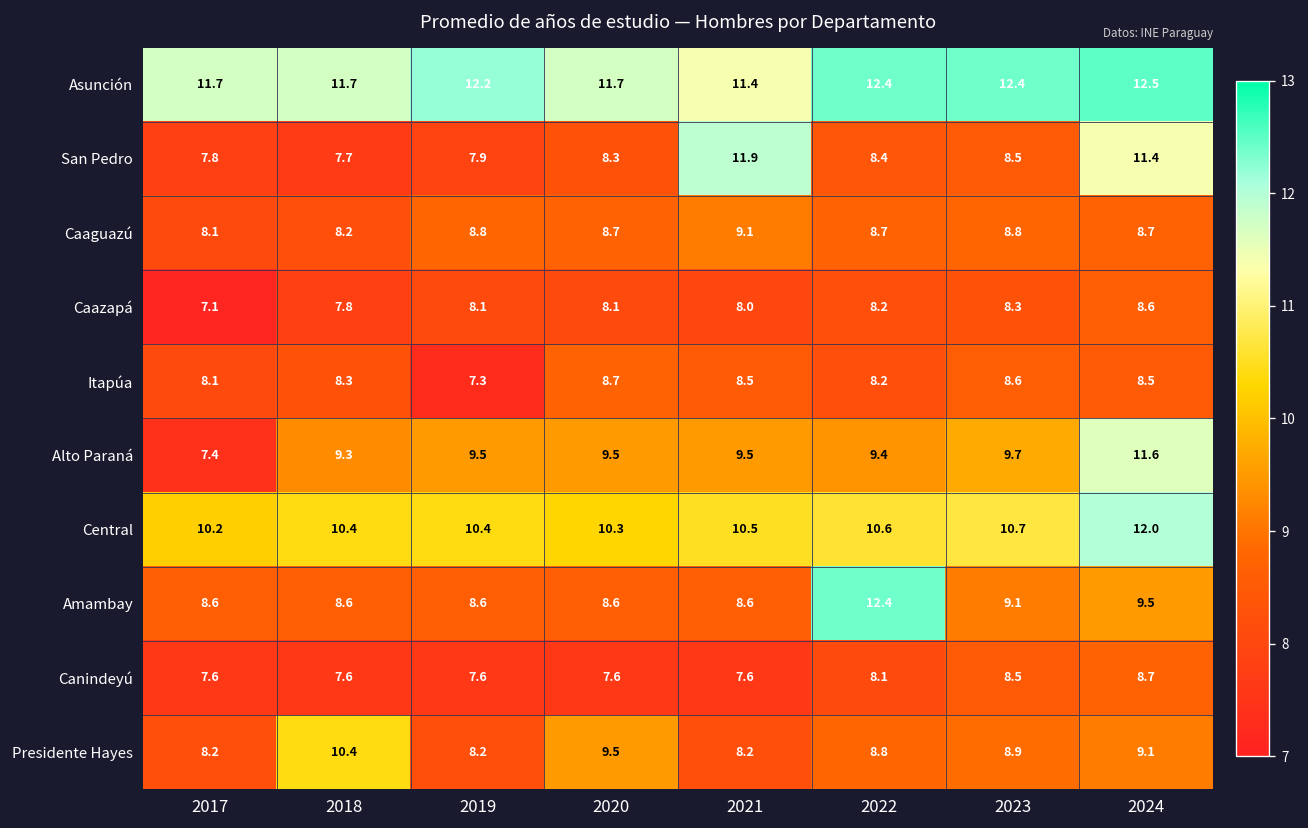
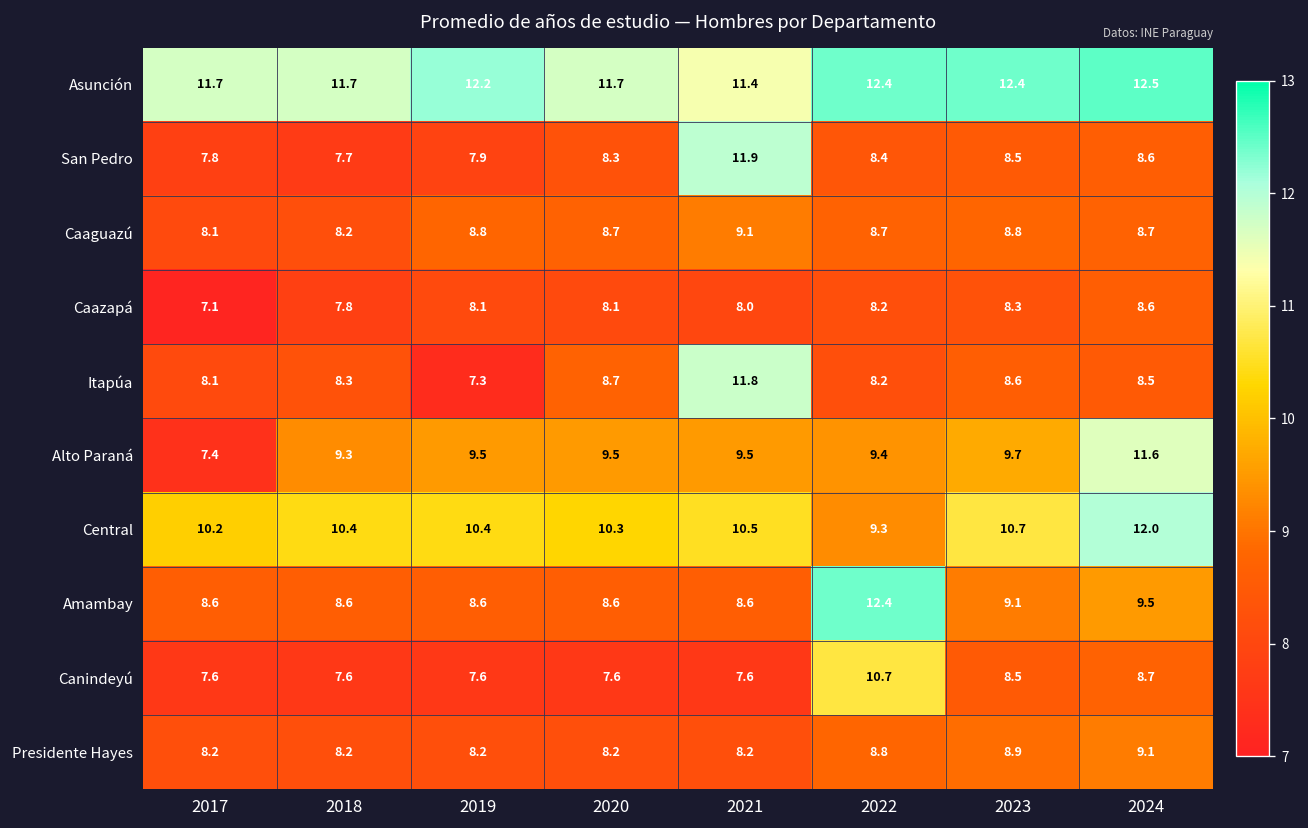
  {
    "Asunción": {
      "2017": 11.7,
      "2018": 11.7,
      "2019": 12.2,
      "2020": 11.7,
      "2021": 11.4,
      "2022": 12.4,
      "2023": 12.4,
      "2024": 12.5
    },
    "San Pedro": {
      "2017": 7.8,
      "2018": 7.7,
      "2019": 7.9,
      "2020": 8.3,
      "2021": 11.9,
      "2022": 8.4,
      "2023": 8.5,
-     "2024": 11.4
+     "2024": 8.6
    },
    "Caaguazú": {
      "2017": 8.1,
      "2018": 8.2,
      "2019": 8.8,
      "2020": 8.7,
      "2021": 9.1,
      "2022": 8.7,
      "2023": 8.8,
      "2024": 8.7
    },
    "Caazapá": {
      "2017": 7.1,
      "2018": 7.8,
      "2019": 8.1,
      "2020": 8.1,
      "2021": 8.0,
      "2022": 8.2,
      "2023": 8.3,
      "2024": 8.6
    },
    "Itapúa": {
      "2017": 8.1,
      "2018": 8.3,
      "2019": 7.3,
      "2020": 8.7,
-     "2021": 8.5,
+     "2021": 11.8,
      "2022": 8.2,
      "2023": 8.6,
      "2024": 8.5
    },
    "Alto Paraná": {
      "2017": 7.4,
      "2018": 9.3,
      "2019": 9.5,
      "2020": 9.5,
      "2021": 9.5,
      "2022": 9.4,
      "2023": 9.7,
      "2024": 11.6
    },
    "Central": {
      "2017": 10.2,
      "2018": 10.4,
      "2019": 10.4,
      "2020": 10.3,
      "2021": 10.5,
-     "2022": 10.6,
+     "2022": 9.3,
      "2023": 10.7,
      "2024": 12.0
    },
    "Amambay": {
      "2017": 8.6,
      "2018": 8.6,
      "2019": 8.6,
      "2020": 8.6,
      "2021": 8.6,
      "2022": 12.4,
      "2023": 9.1,
      "2024": 9.5
    },
    "Canindeyú": {
      "2017": 7.6,
      "2018": 7.6,
      "2019": 7.6,
      "2020": 7.6,
      "2021": 7.6,
-     "2022": 8.1,
+     "2022": 10.7,
      "2023": 8.5,
      "2024": 8.7
    },
    "Presidente Hayes": {
      "2017": 8.2,
-     "2018": 10.4,
+     "2018": 8.2,
      "2019": 8.2,
-     "2020": 9.5,
+     "2020": 8.2,
      "2021": 8.2,
      "2022": 8.8,
      "2023": 8.9,
      "2024": 9.1
    }
  }
